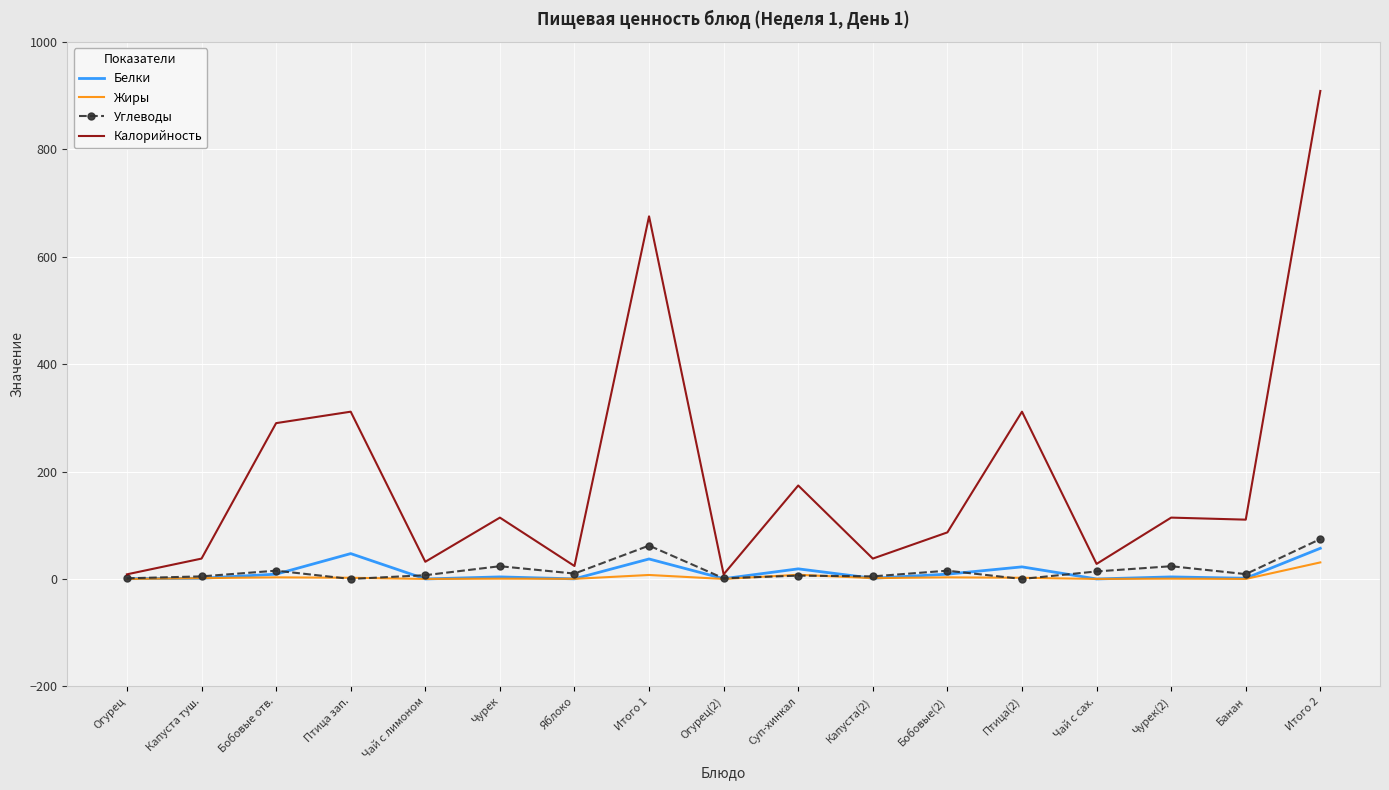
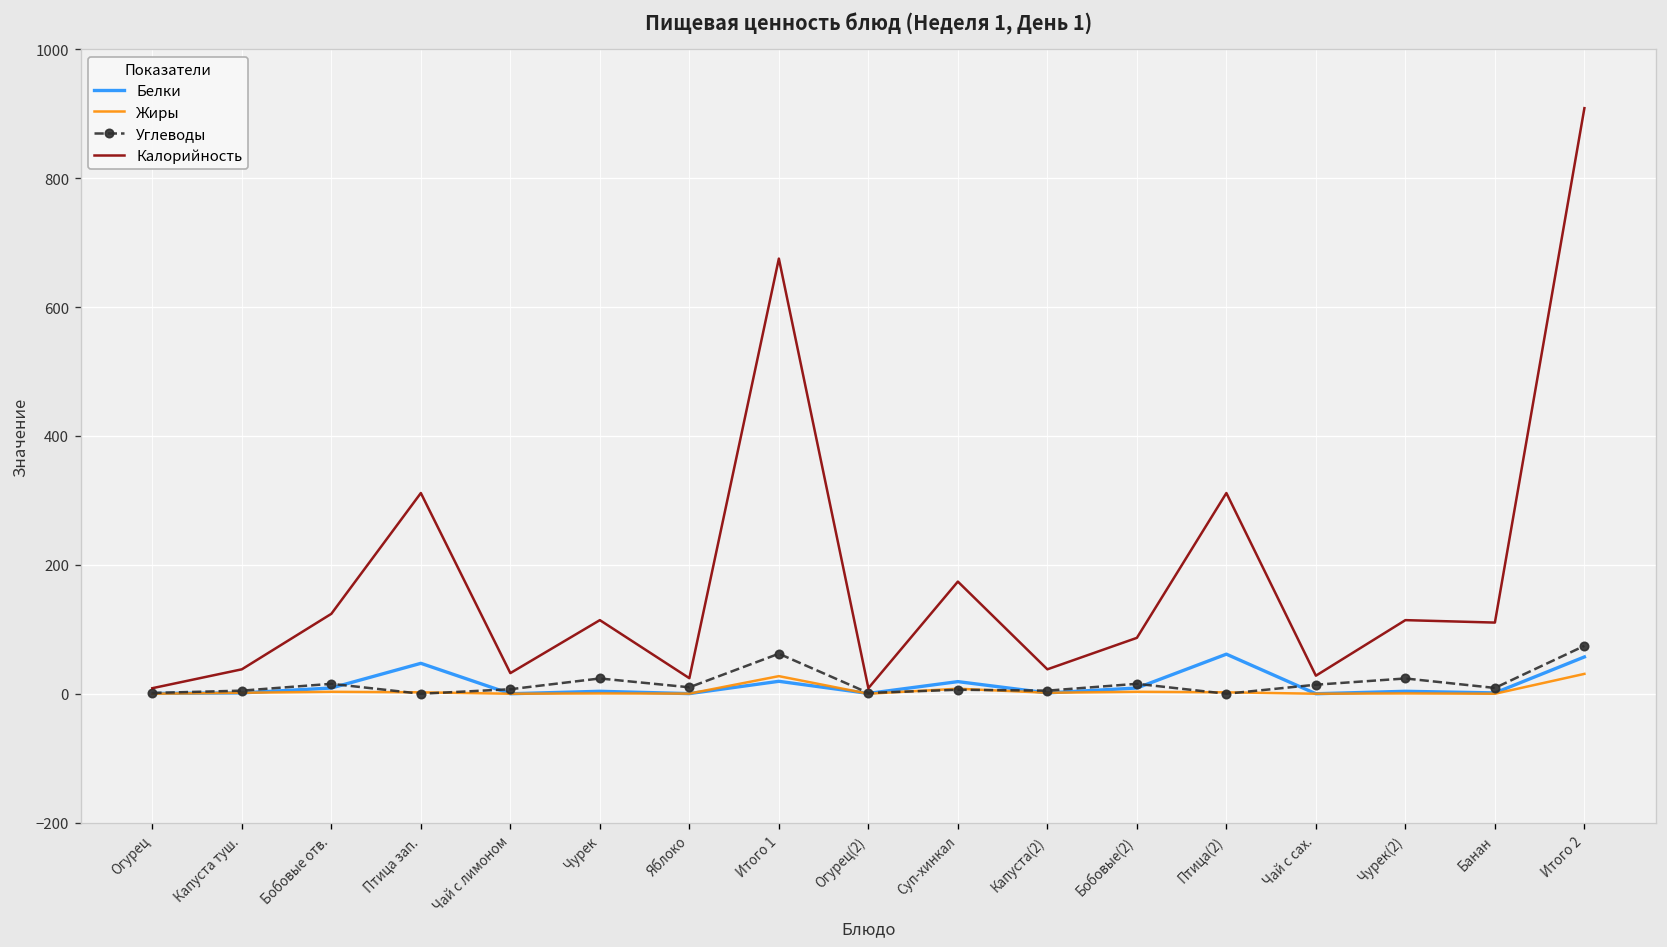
  {
    "Белки": {
      "Бобовые отв.": 10,
      "Птица зап.": 50,
-     "Итого 1": 40,
+     "Итого 1": 20,
      "Суп-хинкал": 20,
      "Бобовые(2)": 10,
-     "Птица(2)": 20,
+     "Птица(2)": 60,
      "Итого 2": 60
    },
    "Жиры": {
      "Бобовые отв.": 0,
-     "Итого 1": 10,
+     "Итого 1": 30,
      "Бобовые(2)": 0,
      "Итого 2": 30
    },
    "Углеводы": {
      "Бобовые отв.": 20,
      "Чай с лимоном": 10,
      "Чурек": 20,
      "Яблоко": 10,
      "Итого 1": 60,
      "Бобовые(2)": 20,
      "Чай с сах.": 10,
      "Чурек(2)": 20,
      "Банан": 10,
      "Итого 2": 70
    },
    "Калорийность": {
      "Огурец": 10,
      "Капуста туш.": 40,
-     "Бобовые отв.": 290,
+     "Бобовые отв.": 120,
      "Птица зап.": 310,
      "Чай с лимоном": 30,
      "Чурек": 110,
      "Яблоко": 20,
      "Итого 1": 680,
      "Огурец(2)": 10,
      "Суп-хинкал": 170,
      "Капуста(2)": 40,
      "Бобовые(2)": 90,
      "Птица(2)": 310,
      "Чай с сах.": 30,
      "Чурек(2)": 110,
      "Банан": 110,
      "Итого 2": 910
    }
  }
